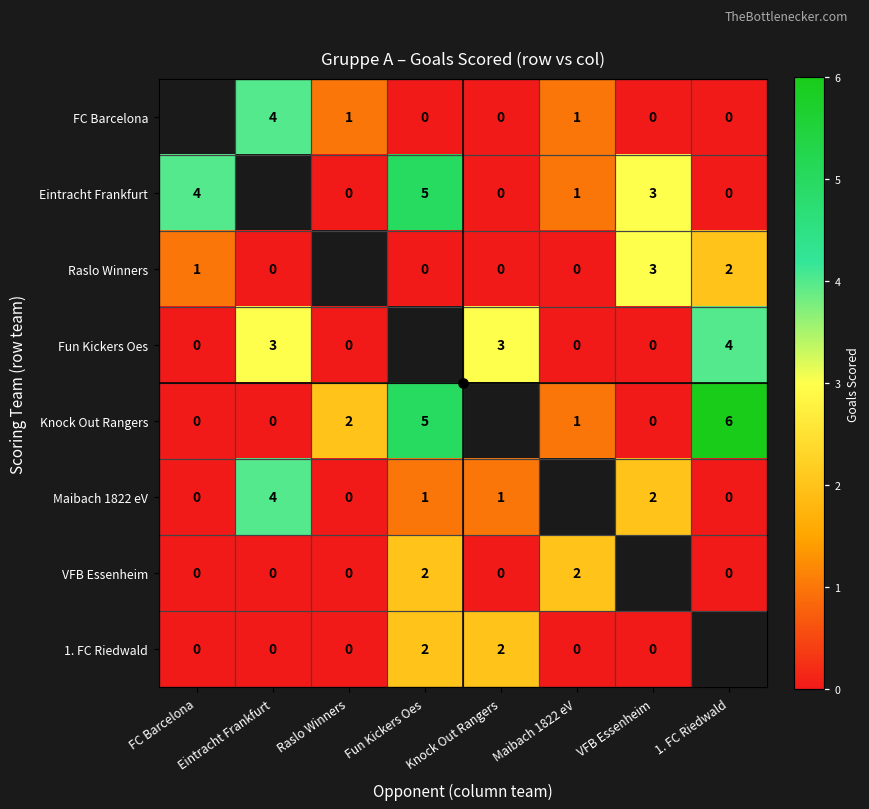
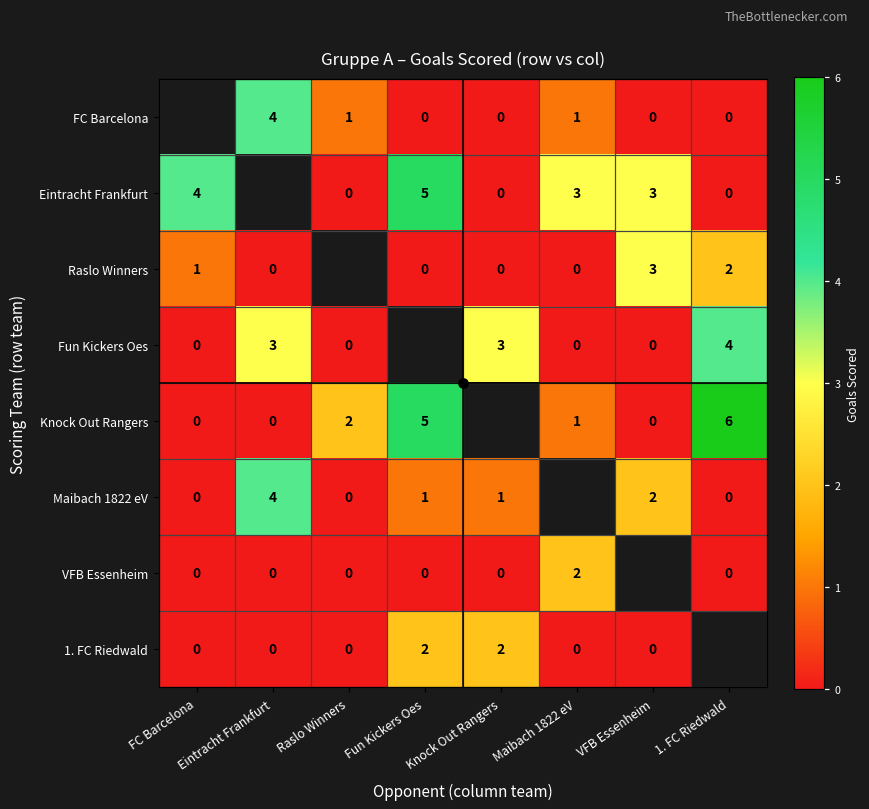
  {
    "FC Barcelona": {
      "Eintracht Frankfurt": 4,
      "Raslo Winners": 1,
      "Fun Kickers Oes": 0,
      "Knock Out Rangers": 0,
      "Maibach 1822 eV": 1,
      "VFB Essenheim": 0,
      "1. FC Riedwald": 0
    },
    "Eintracht Frankfurt": {
      "FC Barcelona": 4,
      "Raslo Winners": 0,
      "Fun Kickers Oes": 5,
      "Knock Out Rangers": 0,
-     "Maibach 1822 eV": 1,
+     "Maibach 1822 eV": 3,
      "VFB Essenheim": 3,
      "1. FC Riedwald": 0
    },
    "Raslo Winners": {
      "FC Barcelona": 1,
      "Eintracht Frankfurt": 0,
      "Fun Kickers Oes": 0,
      "Knock Out Rangers": 0,
      "Maibach 1822 eV": 0,
      "VFB Essenheim": 3,
      "1. FC Riedwald": 2
    },
    "Fun Kickers Oes": {
      "FC Barcelona": 0,
      "Eintracht Frankfurt": 3,
      "Raslo Winners": 0,
      "Knock Out Rangers": 3,
      "Maibach 1822 eV": 0,
      "VFB Essenheim": 0,
      "1. FC Riedwald": 4
    },
    "Knock Out Rangers": {
      "FC Barcelona": 0,
      "Eintracht Frankfurt": 0,
      "Raslo Winners": 2,
      "Fun Kickers Oes": 5,
      "Maibach 1822 eV": 1,
      "VFB Essenheim": 0,
      "1. FC Riedwald": 6
    },
    "Maibach 1822 eV": {
      "FC Barcelona": 0,
      "Eintracht Frankfurt": 4,
      "Raslo Winners": 0,
      "Fun Kickers Oes": 1,
      "Knock Out Rangers": 1,
      "VFB Essenheim": 2,
      "1. FC Riedwald": 0
    },
    "VFB Essenheim": {
      "FC Barcelona": 0,
      "Eintracht Frankfurt": 0,
      "Raslo Winners": 0,
-     "Fun Kickers Oes": 2,
+     "Fun Kickers Oes": 0,
      "Knock Out Rangers": 0,
      "Maibach 1822 eV": 2,
      "1. FC Riedwald": 0
    },
    "1. FC Riedwald": {
      "FC Barcelona": 0,
      "Eintracht Frankfurt": 0,
      "Raslo Winners": 0,
      "Fun Kickers Oes": 2,
      "Knock Out Rangers": 2,
      "Maibach 1822 eV": 0,
      "VFB Essenheim": 0
    }
  }
